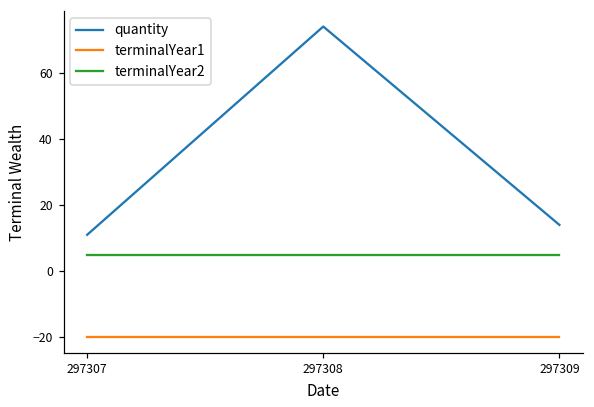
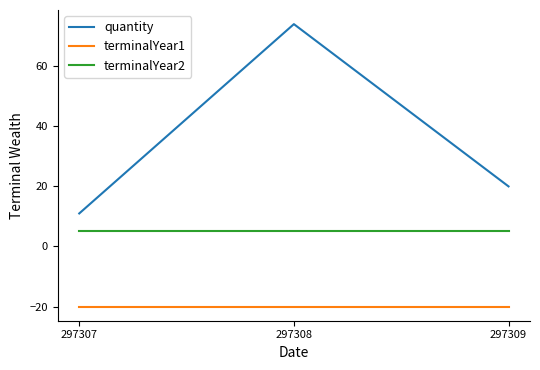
  {
    "quantity": {
      "297307": 11,
      "297308": 74,
-     "297309": 14
+     "297309": 20
    },
    "terminalYear1": {
      "297307": -20,
      "297308": -20,
      "297309": -20
    },
    "terminalYear2": {
      "297307": 5,
      "297308": 5,
      "297309": 5
    }
  }
